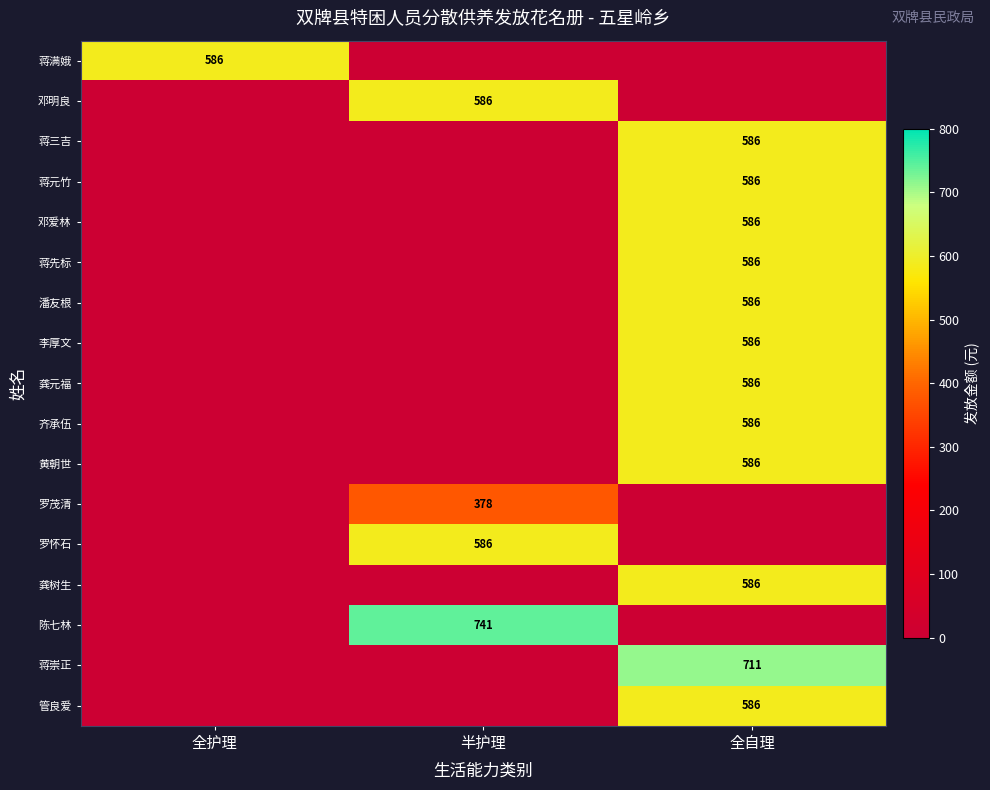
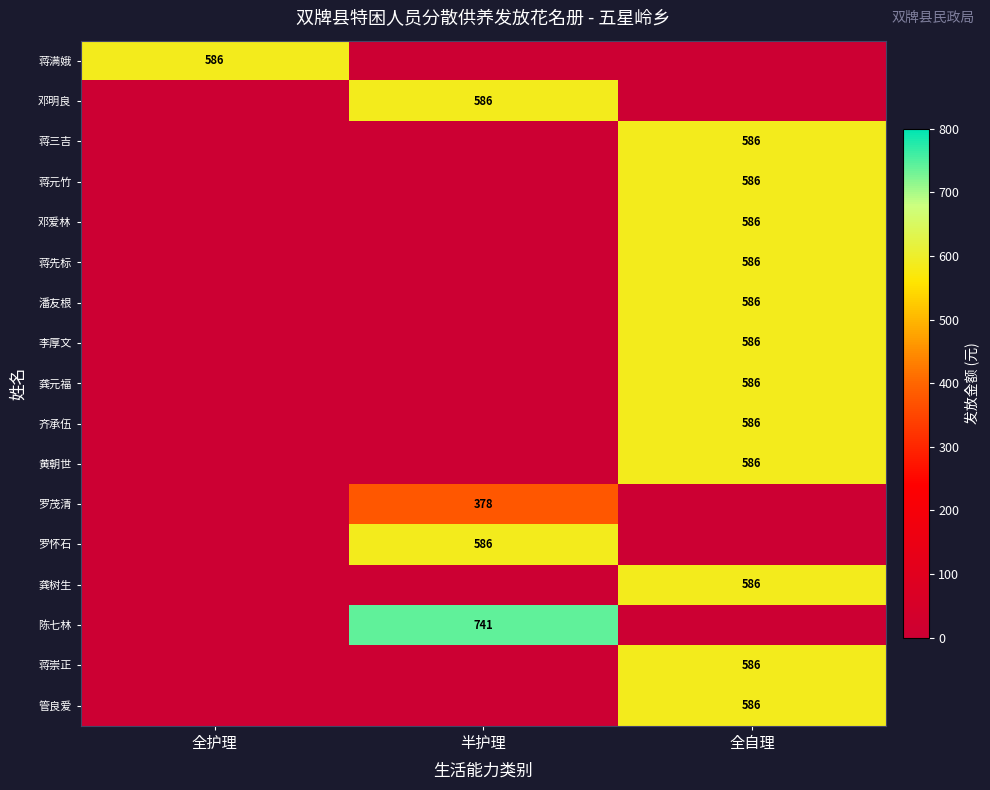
  {
    "蒋满娥": {
      "全护理": 586
    },
    "邓明良": {
      "半护理": 586
    },
    "蒋三吉": {
      "全自理": 586
    },
    "蒋元竹": {
      "全自理": 586
    },
    "邓爱林": {
      "全自理": 586
    },
    "蒋先标": {
      "全自理": 586
    },
    "潘友根": {
      "全自理": 586
    },
    "李厚文": {
      "全自理": 586
    },
    "龚元福": {
      "全自理": 586
    },
    "齐承伍": {
      "全自理": 586
    },
    "黄朝世": {
      "全自理": 586
    },
    "罗茂清": {
      "半护理": 378
    },
    "罗怀石": {
      "半护理": 586
    },
    "龚树生": {
      "全自理": 586
    },
    "陈七林": {
      "半护理": 741
    },
    "蒋崇正": {
-     "全自理": 711
+     "全自理": 586
    },
    "管良爱": {
      "全自理": 586
    }
  }
